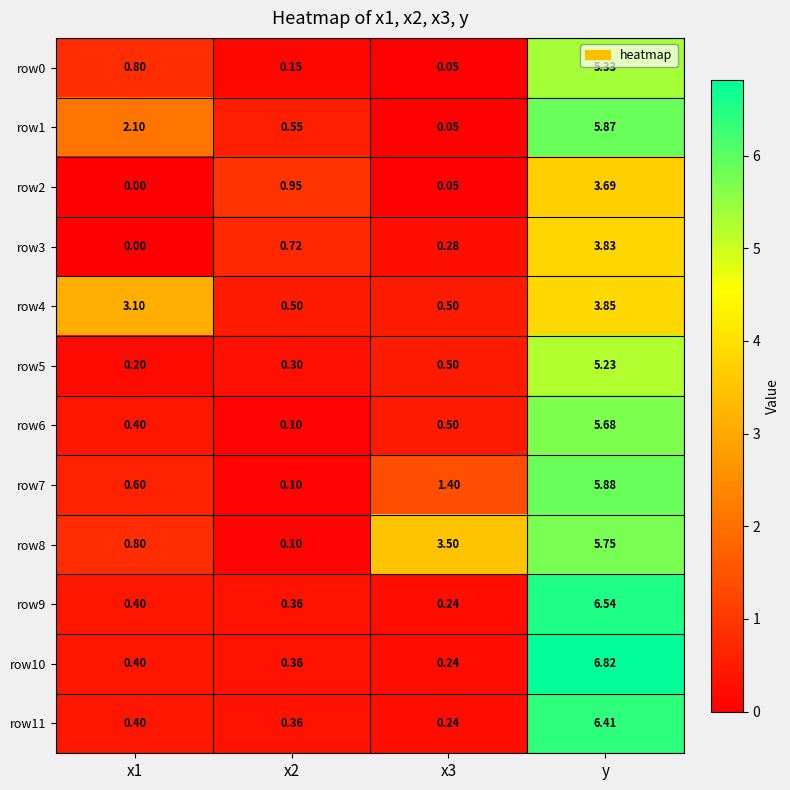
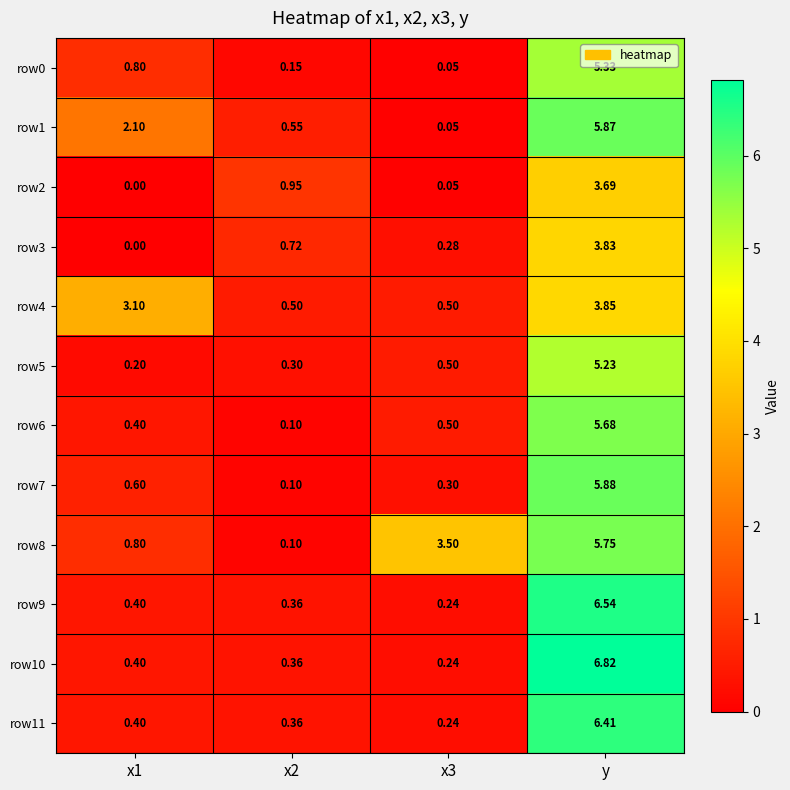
  {
    "row0": {
      "x1": 0.80,
      "x2": 0.15,
      "x3": 0.05
    },
    "row1": {
      "x1": 2.10,
      "x2": 0.55,
      "x3": 0.05,
      "y": 5.87
    },
    "row2": {
      "x1": 0.00,
      "x2": 0.95,
      "x3": 0.05,
      "y": 3.69
    },
    "row3": {
      "x1": 0.00,
      "x2": 0.72,
      "x3": 0.28,
      "y": 3.83
    },
    "row4": {
      "x1": 3.10,
      "x2": 0.50,
      "x3": 0.50,
      "y": 3.85
    },
    "row5": {
      "x1": 0.20,
      "x2": 0.30,
      "x3": 0.50,
      "y": 5.23
    },
    "row6": {
      "x1": 0.40,
      "x2": 0.10,
      "x3": 0.50,
      "y": 5.68
    },
    "row7": {
      "x1": 0.60,
      "x2": 0.10,
-     "x3": 1.40,
+     "x3": 0.30,
      "y": 5.88
    },
    "row8": {
      "x1": 0.80,
      "x2": 0.10,
      "x3": 3.50,
      "y": 5.75
    },
    "row9": {
      "x1": 0.40,
      "x2": 0.36,
      "x3": 0.24,
      "y": 6.54
    },
    "row10": {
      "x1": 0.40,
      "x2": 0.36,
      "x3": 0.24,
      "y": 6.82
    },
    "row11": {
      "x1": 0.40,
      "x2": 0.36,
      "x3": 0.24,
      "y": 6.41
    }
  }
